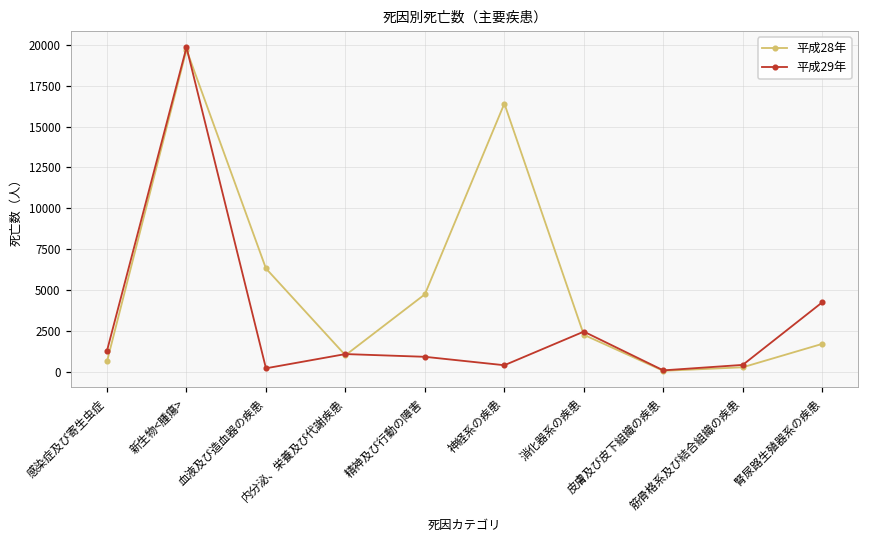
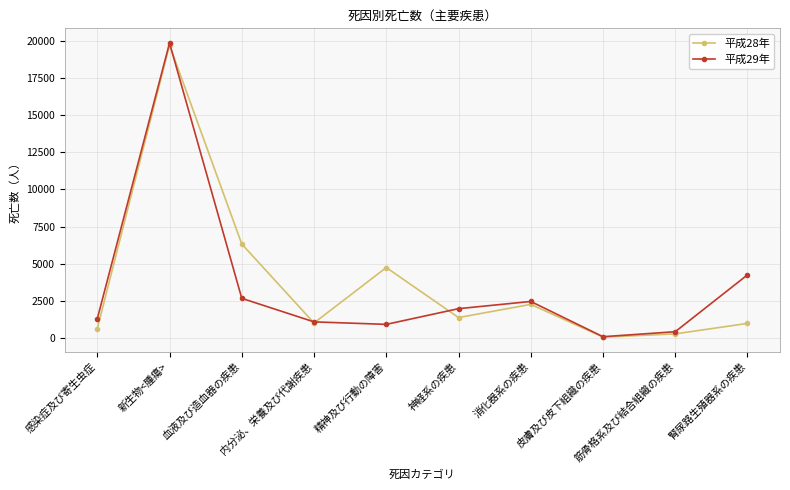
  {
    "平成28年": {
      "感染症及び寄生虫症": 600,
      "血液及び造血器の疾患": 6300,
      "精神及び行動の障害": 4700,
-     "神経系の疾患": 16400,
+     "神経系の疾患": 1400,
      "消化器系の疾患": 2300,
-     "腎尿路生殖器系の疾患": 1700
+     "腎尿路生殖器系の疾患": 1000
    },
    "平成29年": {
      "感染症及び寄生虫症": 1300,
-     "血液及び造血器の疾患": 200,
+     "血液及び造血器の疾患": 2700,
      "精神及び行動の障害": 900,
-     "神経系の疾患": 400,
+     "神経系の疾患": 2000,
      "消化器系の疾患": 2500,
      "腎尿路生殖器系の疾患": 4300
    }
  }
